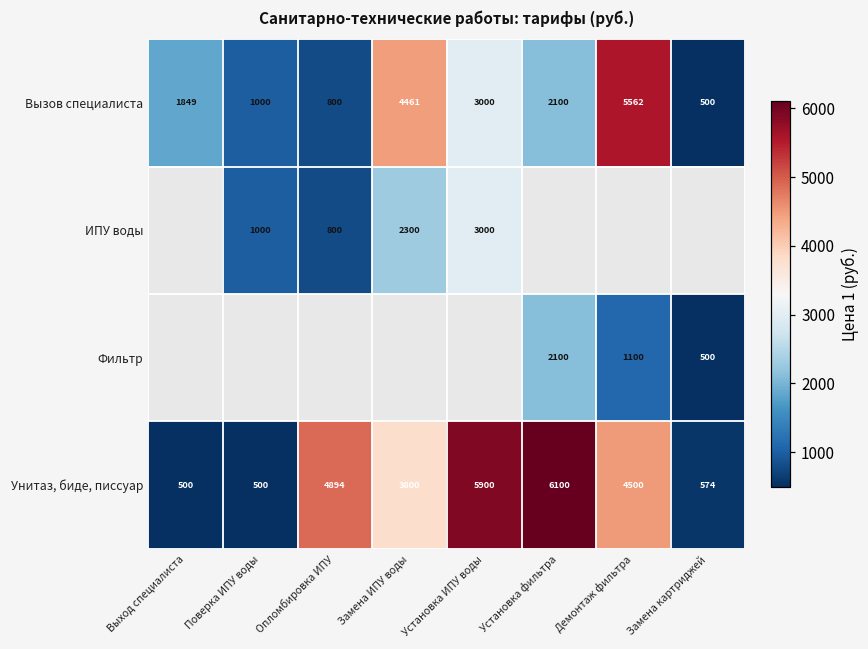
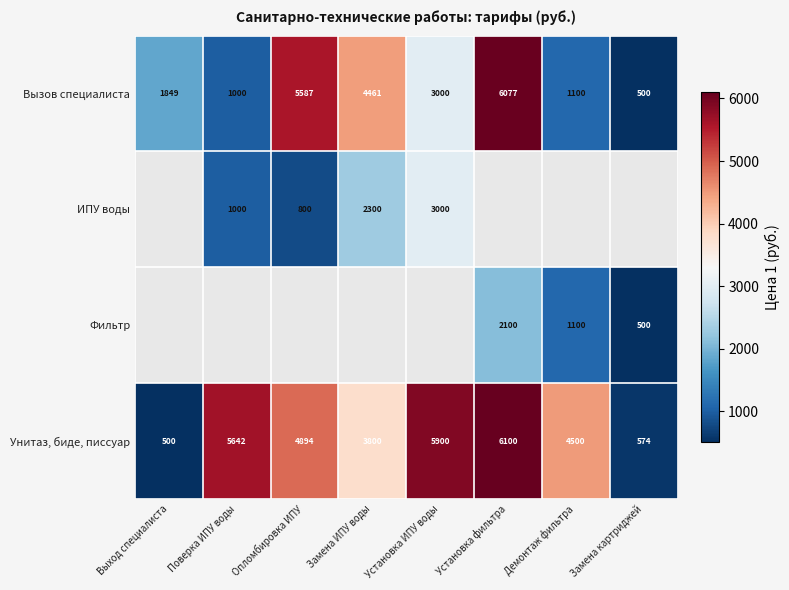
  {
    "Вызов специалиста": {
      "Выход специалиста": 1849,
      "Поверка ИПУ воды": 1000,
-     "Опломбировка ИПУ": 800,
+     "Опломбировка ИПУ": 5587,
      "Замена ИПУ воды": 4461,
      "Установка ИПУ воды": 3000,
-     "Установка фильтра": 2100,
-     "Демонтаж фильтра": 5562,
+     "Установка фильтра": 6077,
+     "Демонтаж фильтра": 1100,
      "Замена картриджей": 500
    },
    "ИПУ воды": {
      "Поверка ИПУ воды": 1000,
      "Опломбировка ИПУ": 800,
      "Замена ИПУ воды": 2300,
      "Установка ИПУ воды": 3000
    },
    "Фильтр": {
      "Установка фильтра": 2100,
      "Демонтаж фильтра": 1100,
      "Замена картриджей": 500
    },
    "Унитаз, биде, писсуар": {
      "Выход специалиста": 500,
-     "Поверка ИПУ воды": 500,
+     "Поверка ИПУ воды": 5642,
      "Опломбировка ИПУ": 4894,
      "Замена ИПУ воды": 3800,
      "Установка ИПУ воды": 5900,
      "Установка фильтра": 6100,
      "Демонтаж фильтра": 4500,
      "Замена картриджей": 574
    }
  }
